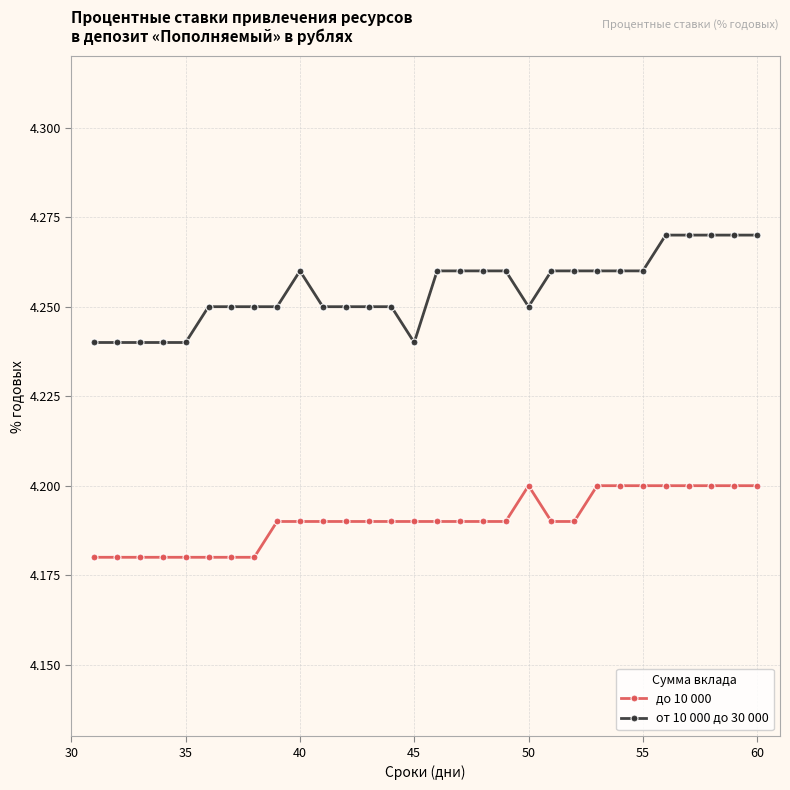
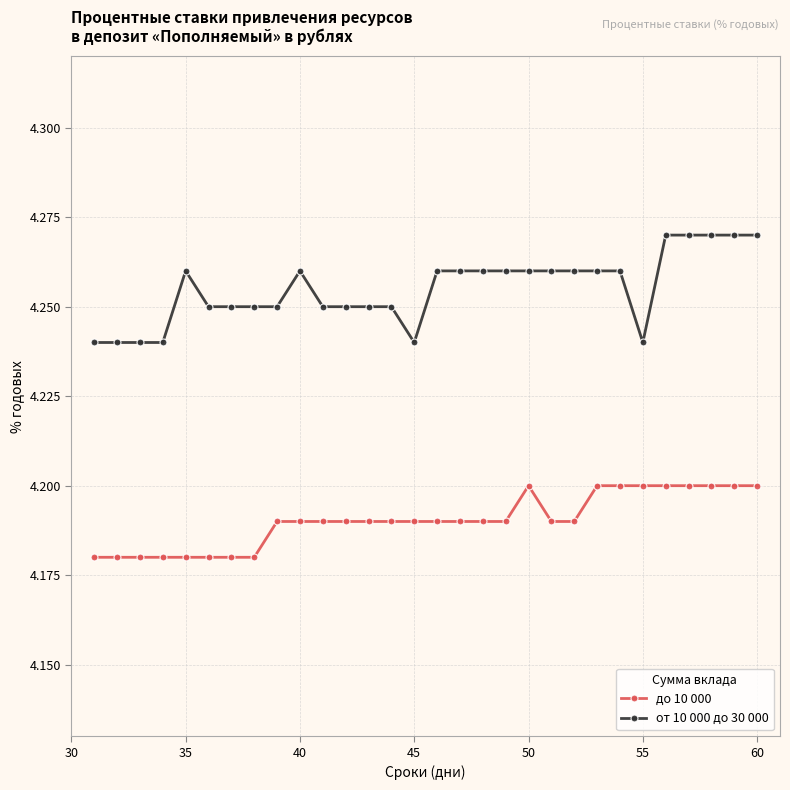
  {
    "до 10 000": {
      "35": 4.18,
      "40": 4.19,
      "45": 4.19,
      "50": 4.20,
      "55": 4.20,
      "60": 4.20
    },
    "от 10 000 до 30 000": {
-     "35": 4.24,
+     "35": 4.26,
      "40": 4.26,
      "45": 4.24,
-     "50": 4.25,
-     "55": 4.26,
+     "50": 4.26,
+     "55": 4.24,
      "60": 4.27
    }
  }
